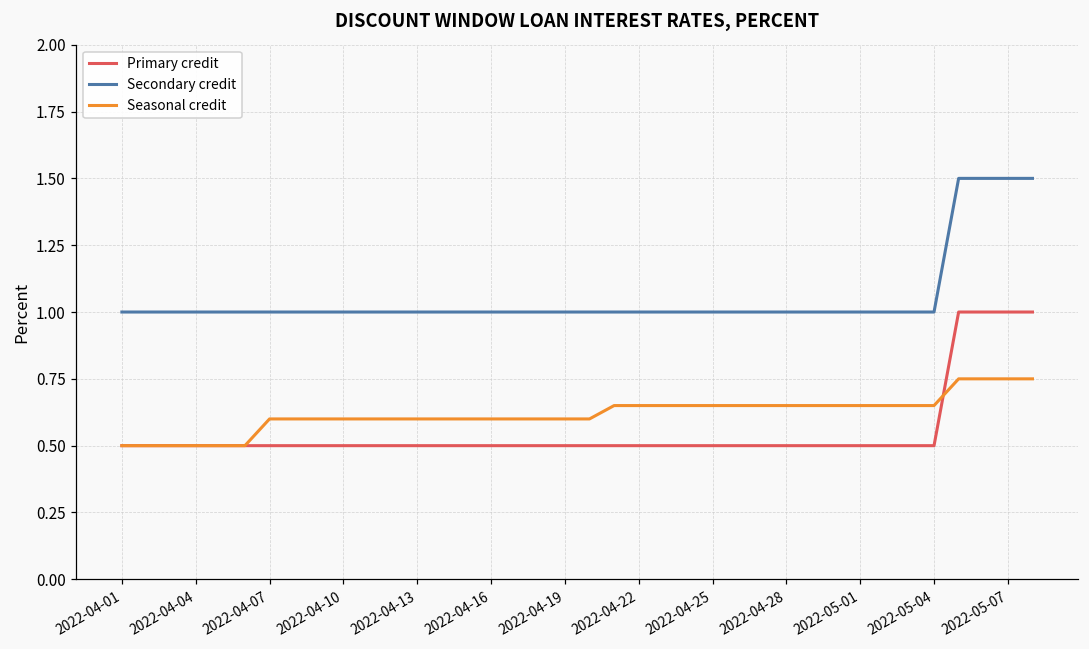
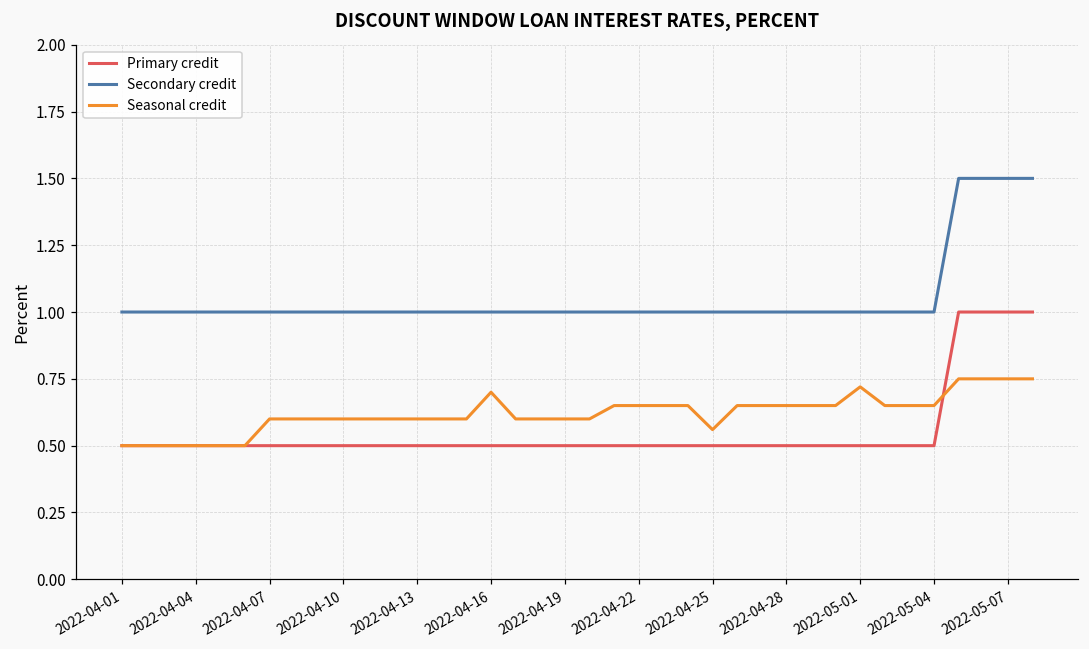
  {
    "Primary credit": {
      "2022-04-07": 0.50,
      "2022-04-10": 0.50,
      "2022-04-13": 0.50,
      "2022-04-16": 0.50,
      "2022-04-19": 0.50,
      "2022-04-22": 0.50,
      "2022-04-25": 0.50,
      "2022-04-28": 0.50,
      "2022-05-01": 0.50,
      "2022-05-04": 0.50,
      "2022-05-07": 1.00
    },
    "Secondary credit": {
      "2022-04-01": 1.00,
      "2022-04-04": 1.00,
      "2022-04-07": 1.00,
      "2022-04-10": 1.00,
      "2022-04-13": 1.00,
      "2022-04-16": 1.00,
      "2022-04-19": 1.00,
      "2022-04-22": 1.00,
      "2022-04-25": 1.00,
      "2022-04-28": 1.00,
      "2022-05-01": 1.00,
      "2022-05-04": 1.00,
      "2022-05-07": 1.50
    },
    "Seasonal credit": {
      "2022-04-07": 0.60,
      "2022-04-10": 0.60,
      "2022-04-13": 0.60,
-     "2022-04-16": 0.6,
+     "2022-04-16": 0.7,
      "2022-04-19": 0.60,
      "2022-04-22": 0.65,
-     "2022-04-25": 0.65,
+     "2022-04-25": 0.56,
      "2022-04-28": 0.65,
-     "2022-05-01": 0.65,
+     "2022-05-01": 0.72,
      "2022-05-04": 0.65,
      "2022-05-07": 0.75
    }
  }
